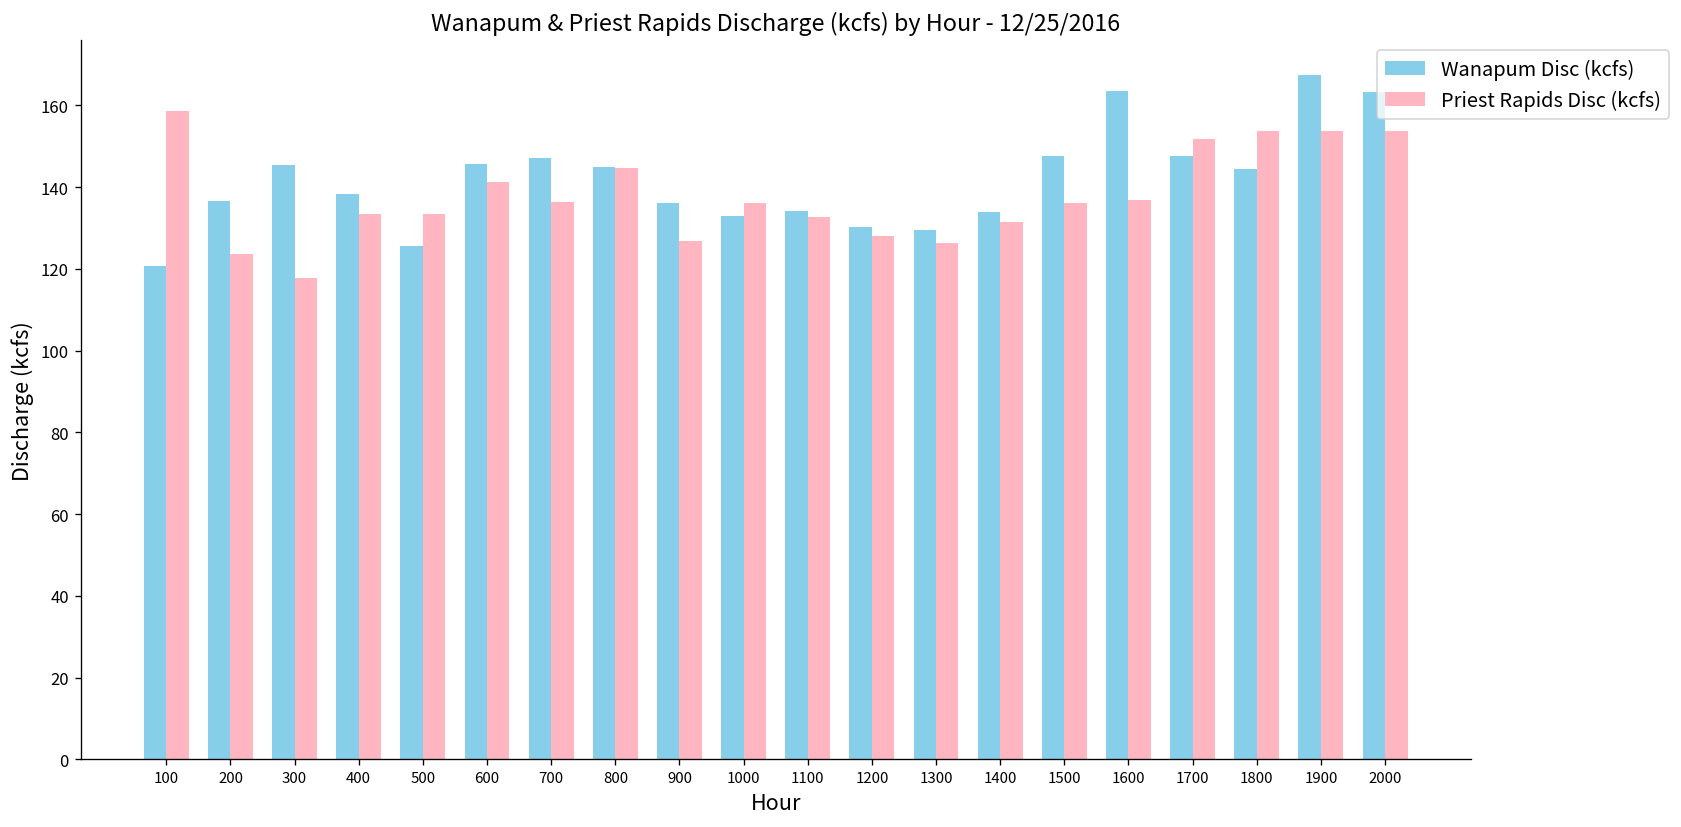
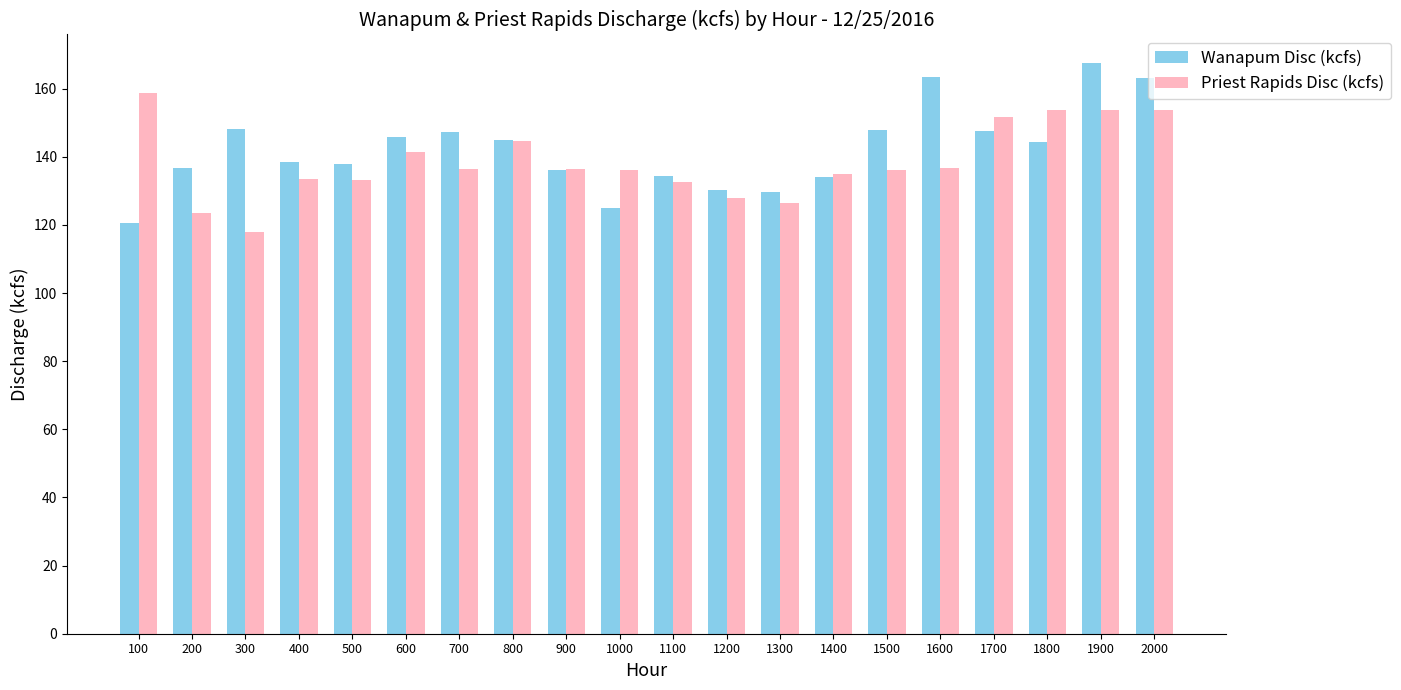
  {
    "Wanapum Disc (kcfs)": {
      "100": 121,
      "200": 137,
-     "300": 145,
+     "300": 148,
      "400": 138,
-     "500": 126,
+     "500": 138,
      "600": 146,
      "700": 147,
      "800": 145,
      "900": 136,
-     "1000": 133,
+     "1000": 125,
      "1100": 134,
      "1200": 130,
      "1300": 130,
      "1400": 134,
      "1500": 148,
      "1600": 163,
      "1700": 148,
      "1800": 144,
      "1900": 168,
      "2000": 163
    },
    "Priest Rapids Disc (kcfs)": {
      "100": 159,
      "200": 124,
      "300": 118,
      "400": 134,
      "500": 133,
      "600": 141,
      "700": 136,
      "800": 145,
-     "900": 127,
+     "900": 137,
      "1000": 136,
      "1100": 133,
      "1200": 128,
      "1300": 126,
-     "1400": 132,
+     "1400": 135,
      "1500": 136,
      "1600": 137,
      "1700": 152,
      "1800": 154,
      "1900": 154,
      "2000": 154
    }
  }
